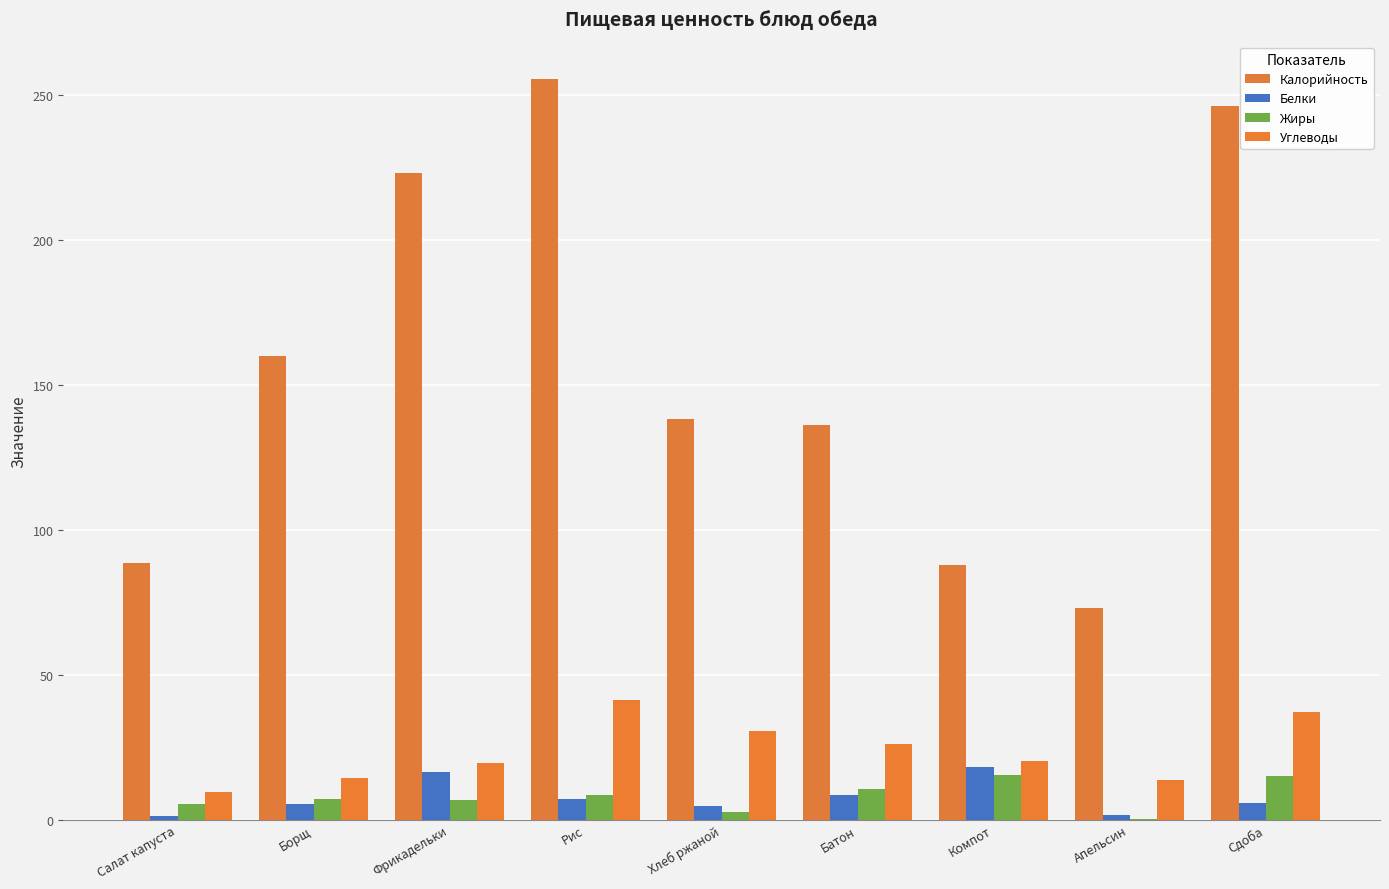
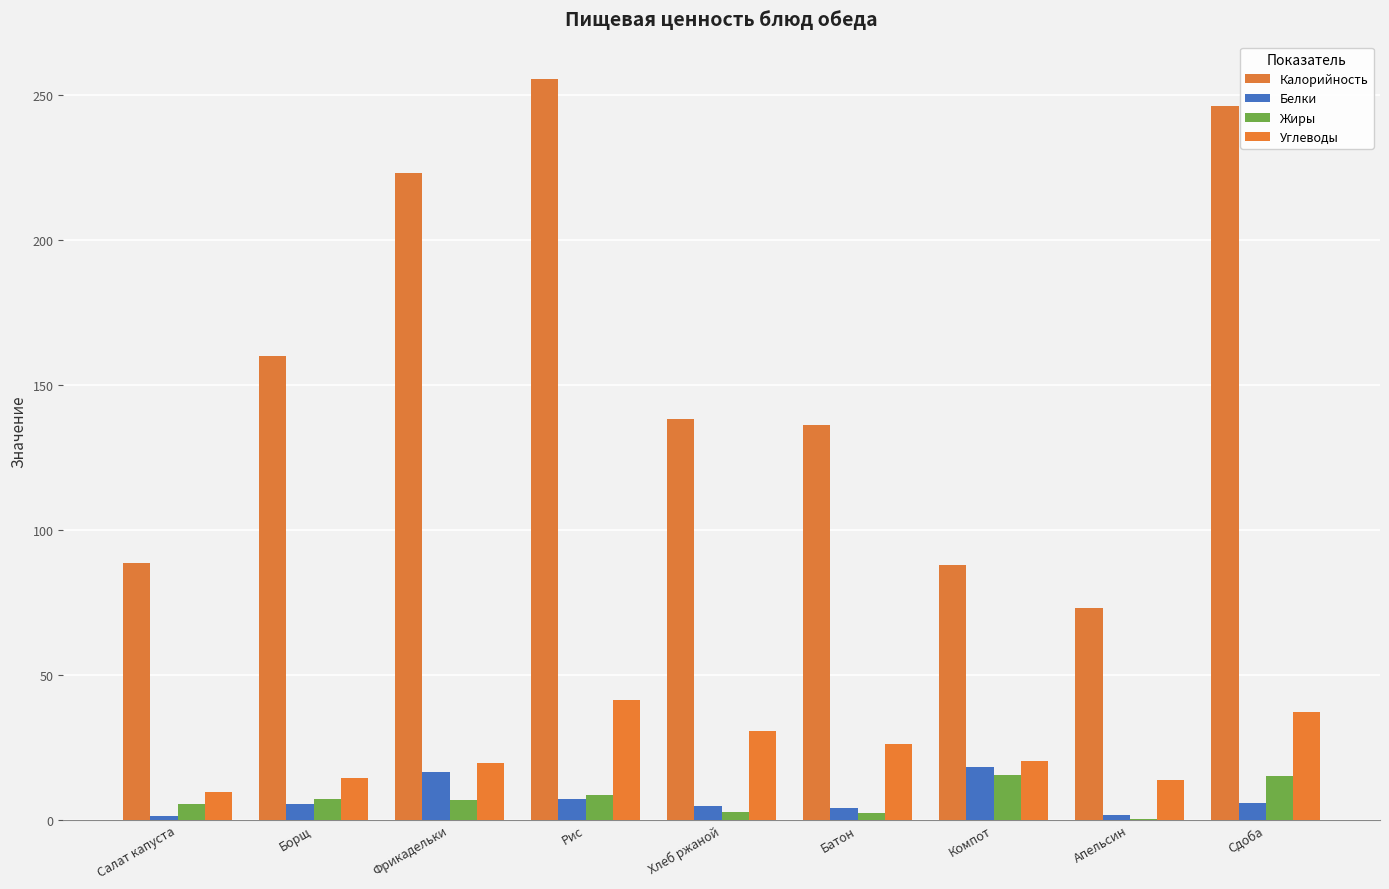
  {
    "Белки": {
      "Салат капуста": 1,
      "Борщ": 5,
      "Фрикадельки": 16,
      "Рис": 7,
      "Хлеб ржаной": 5,
-     "Батон": 9,
+     "Батон": 4,
      "Компот": 18,
      "Апельсин": 2,
      "Сдоба": 6
    },
    "Жиры": {
      "Салат капуста": 5,
      "Борщ": 7,
      "Фрикадельки": 7,
      "Рис": 8,
      "Хлеб ржаной": 3,
-     "Батон": 11,
+     "Батон": 2,
      "Компот": 15,
      "Сдоба": 15
    }
  }
